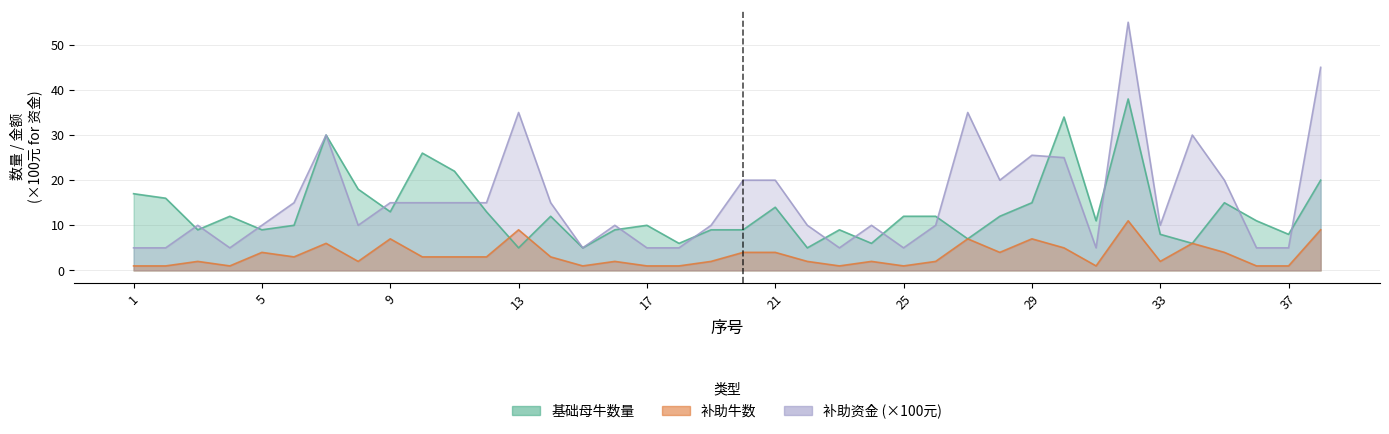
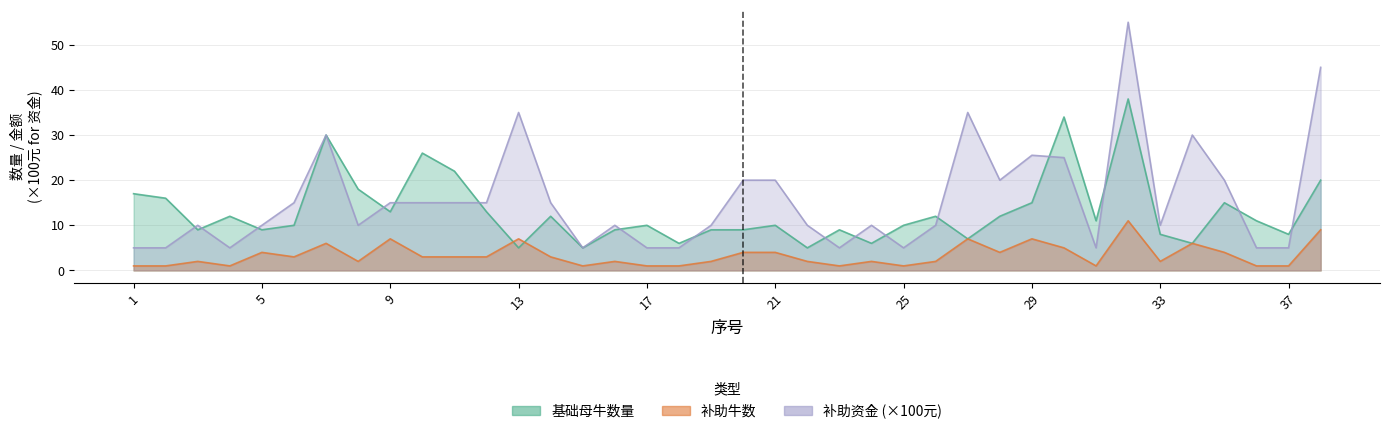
  {
    "基础母牛数量": {
      "1": 17,
      "5": 9,
      "9": 13,
      "13": 5,
      "17": 10,
-     "21": 14,
-     "25": 12,
+     "21": 10,
+     "25": 10,
      "29": 15,
      "33": 8,
      "37": 8
    },
    "补助牛数": {
      "1": 1,
      "5": 4,
      "9": 7,
-     "13": 9,
+     "13": 7,
      "17": 1,
      "21": 4,
      "25": 1,
      "29": 7,
      "33": 2,
      "37": 1
    },
    "补助资金 (×100元)": {
      "1": 5,
      "5": 10,
      "9": 15,
      "13": 35,
      "17": 5,
      "21": 20,
      "25": 5,
      "29": 26,
      "33": 10,
      "37": 5
    }
  }
